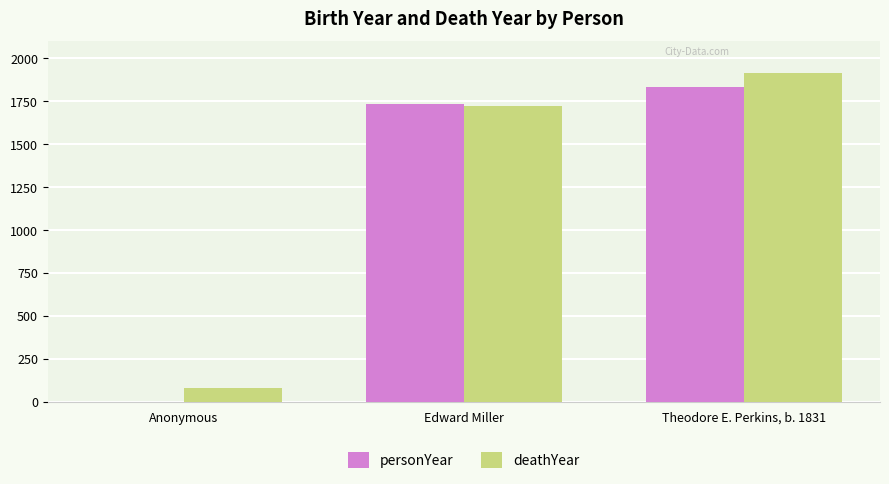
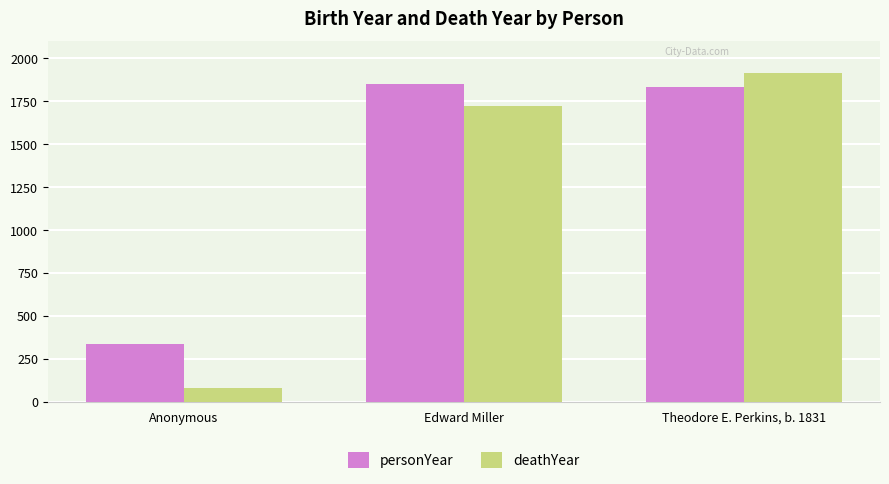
  {
    "personYear": {
-     "Anonymous": 0,
-     "Edward Miller": 1740,
+     "Anonymous": 340,
+     "Edward Miller": 1850,
      "Theodore E. Perkins, b. 1831": 1830
    },
    "deathYear": {
      "Anonymous": 80,
      "Edward Miller": 1720,
      "Theodore E. Perkins, b. 1831": 1910
    }
  }
